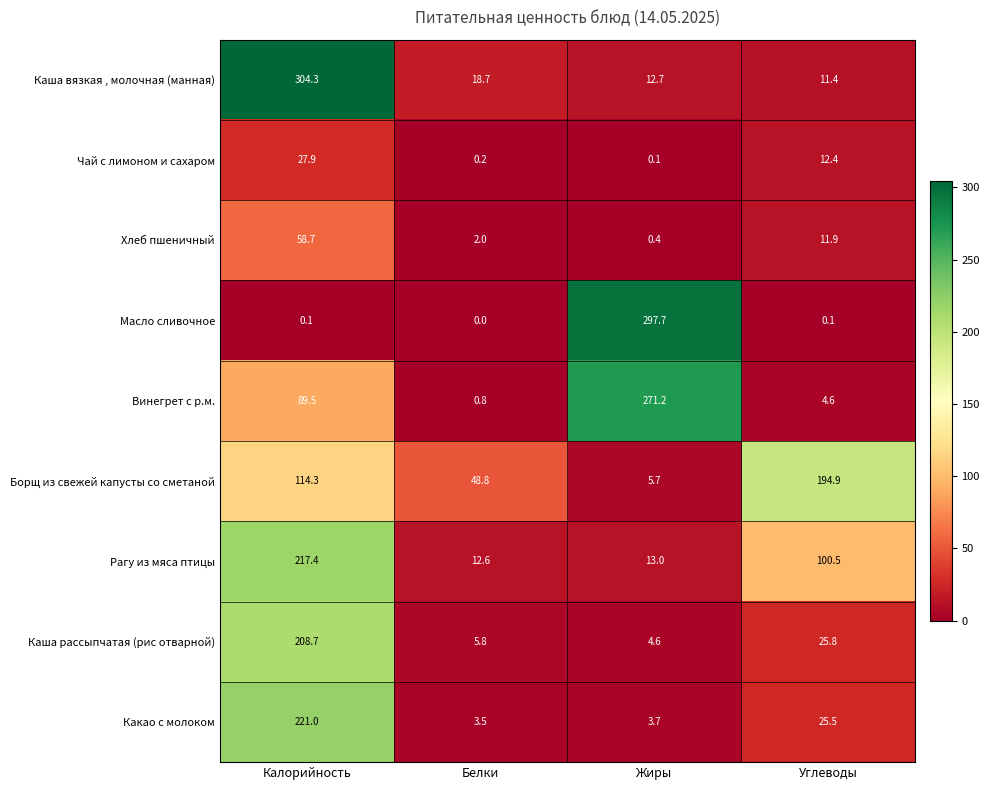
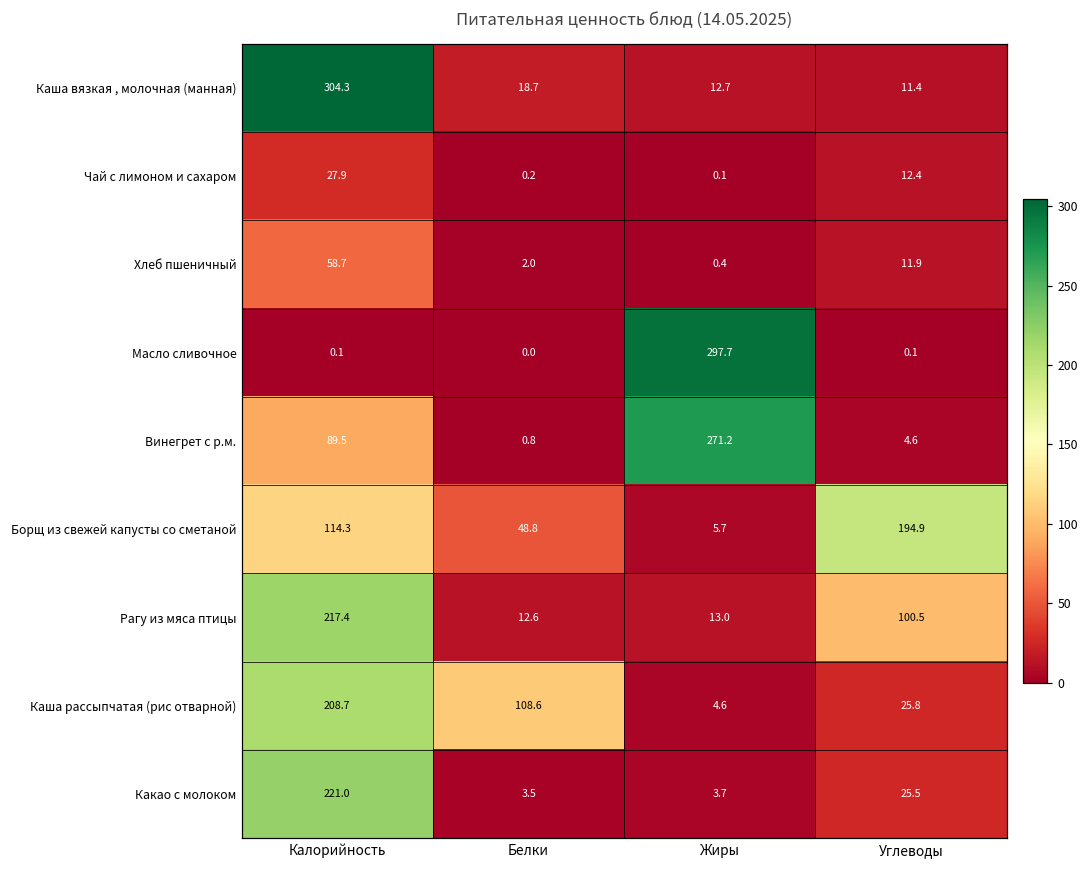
  {
    "Каша вязкая , молочная (манная)": {
      "Калорийность": 304.3,
      "Белки": 18.7,
      "Жиры": 12.7,
      "Углеводы": 11.4
    },
    "Чай с лимоном и сахаром": {
      "Калорийность": 27.9,
      "Белки": 0.2,
      "Жиры": 0.1,
      "Углеводы": 12.4
    },
    "Хлеб пшеничный": {
      "Калорийность": 58.7,
      "Белки": 2.0,
      "Жиры": 0.4,
      "Углеводы": 11.9
    },
    "Масло сливочное": {
      "Калорийность": 0.1,
      "Белки": 0.0,
      "Жиры": 297.7,
      "Углеводы": 0.1
    },
    "Винегрет с р.м.": {
      "Калорийность": 89.5,
      "Белки": 0.8,
      "Жиры": 271.2,
      "Углеводы": 4.6
    },
    "Борщ из свежей капусты со сметаной": {
      "Калорийность": 114.3,
      "Белки": 48.8,
      "Жиры": 5.7,
      "Углеводы": 194.9
    },
    "Рагу из мяса птицы": {
      "Калорийность": 217.4,
      "Белки": 12.6,
      "Жиры": 13.0,
      "Углеводы": 100.5
    },
    "Каша рассыпчатая (рис отварной)": {
      "Калорийность": 208.7,
-     "Белки": 5.8,
+     "Белки": 108.6,
      "Жиры": 4.6,
      "Углеводы": 25.8
    },
    "Какао с молоком": {
      "Калорийность": 221.0,
      "Белки": 3.5,
      "Жиры": 3.7,
      "Углеводы": 25.5
    }
  }
